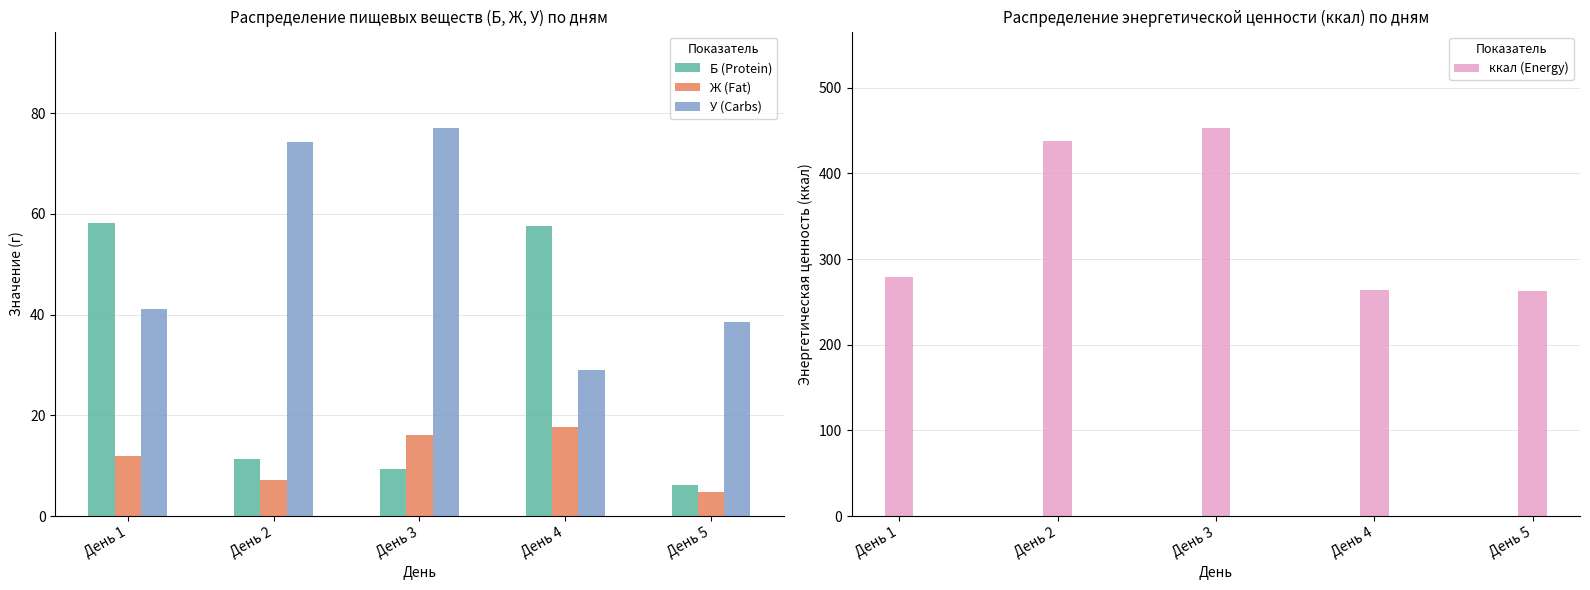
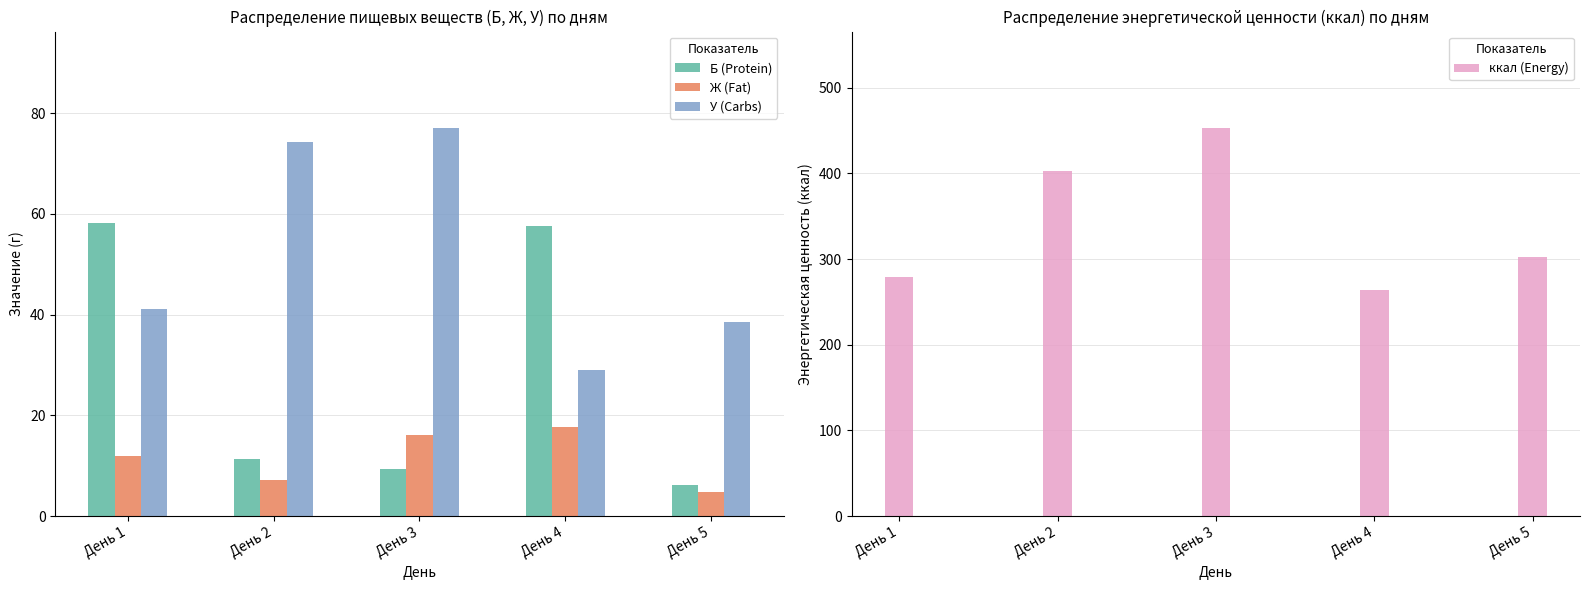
  {
    "Распределение пищевых веществ (Б, Ж, У) по дням": {
      "Ж (Fat)": {
        "День 1": 12,
        "День 2": 7,
        "День 3": 16,
        "День 4": 18,
        "День 5": 5
      }
    },
    "Распределение энергетической ценности (ккал) по дням": {
      "День 1": 280,
-     "День 2": 440,
+     "День 2": 400,
      "День 3": 450,
      "День 4": 260,
-     "День 5": 260
+     "День 5": 300
    }
  }
